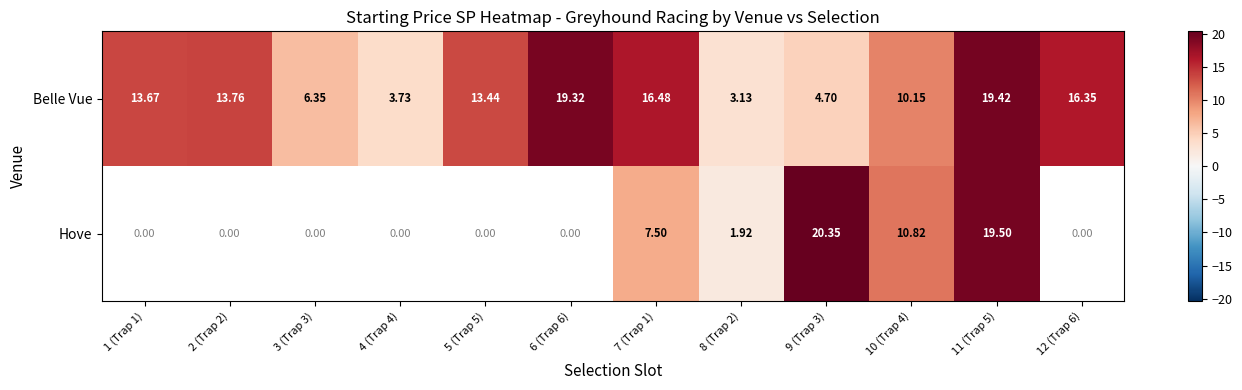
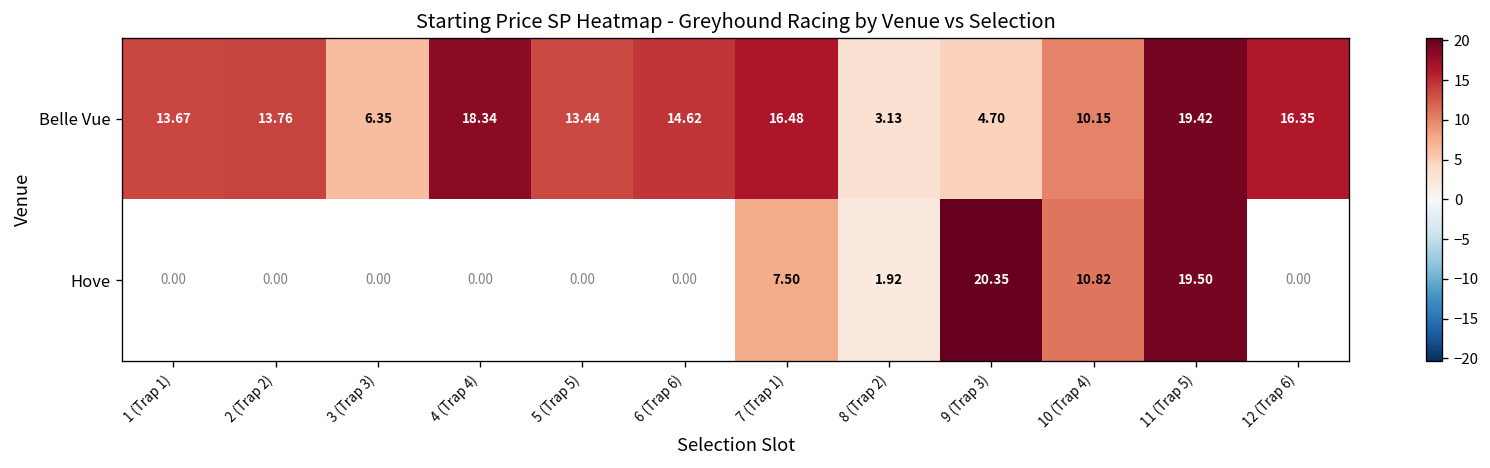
  {
    "Belle Vue": {
      "1 (Trap 1)": 13.67,
      "2 (Trap 2)": 13.76,
      "3 (Trap 3)": 6.35,
-     "4 (Trap 4)": 3.73,
+     "4 (Trap 4)": 18.34,
      "5 (Trap 5)": 13.44,
-     "6 (Trap 6)": 19.32,
+     "6 (Trap 6)": 14.62,
      "7 (Trap 1)": 16.48,
      "8 (Trap 2)": 3.13,
      "9 (Trap 3)": 4.70,
      "10 (Trap 4)": 10.15,
      "11 (Trap 5)": 19.42,
      "12 (Trap 6)": 16.35
    },
    "Hove": {
      "7 (Trap 1)": 7.50,
      "8 (Trap 2)": 1.92,
      "9 (Trap 3)": 20.35,
      "10 (Trap 4)": 10.82,
      "11 (Trap 5)": 19.50
    }
  }
